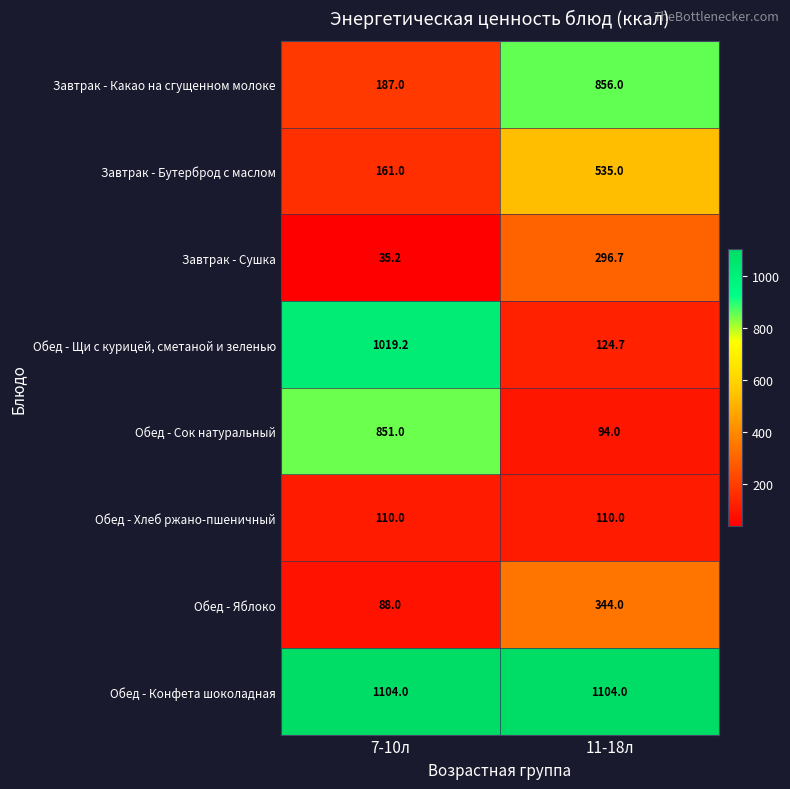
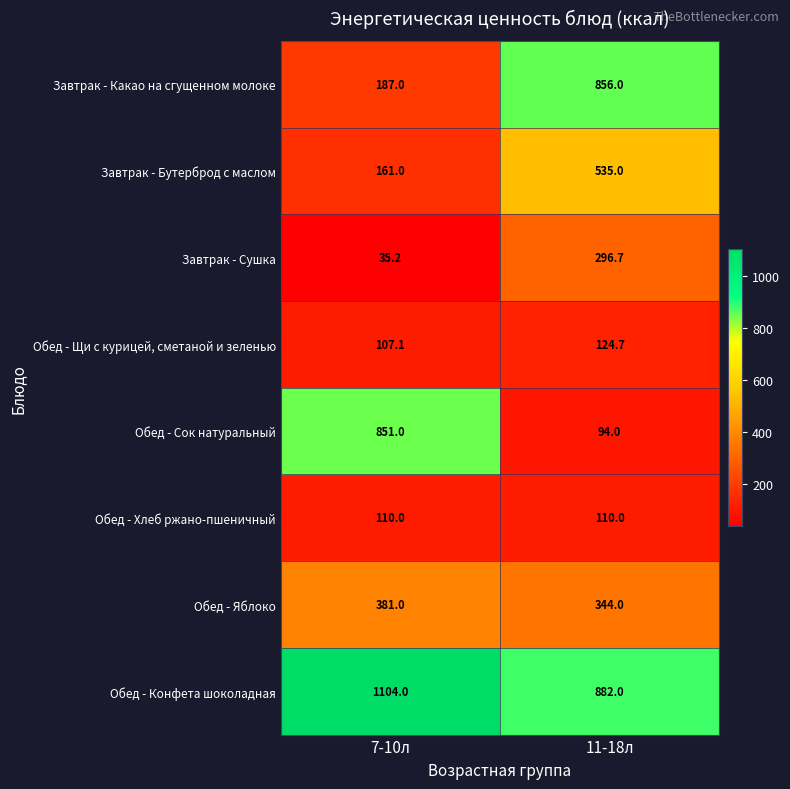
  {
    "Завтрак - Какао на сгущенном молоке": {
      "7-10л": 187.0,
      "11-18л": 856.0
    },
    "Завтрак - Бутерброд с маслом": {
      "7-10л": 161.0,
      "11-18л": 535.0
    },
    "Завтрак - Сушка": {
      "7-10л": 35.2,
      "11-18л": 296.7
    },
    "Обед - Щи с курицей, сметаной и зеленью": {
-     "7-10л": 1019.2,
+     "7-10л": 107.1,
      "11-18л": 124.7
    },
    "Обед - Сок натуральный": {
      "7-10л": 851.0,
      "11-18л": 94.0
    },
    "Обед - Хлеб ржано-пшеничный": {
      "7-10л": 110.0,
      "11-18л": 110.0
    },
    "Обед - Яблоко": {
-     "7-10л": 88.0,
+     "7-10л": 381.0,
      "11-18л": 344.0
    },
    "Обед - Конфета шоколадная": {
      "7-10л": 1104.0,
-     "11-18л": 1104.0
+     "11-18л": 882.0
    }
  }
